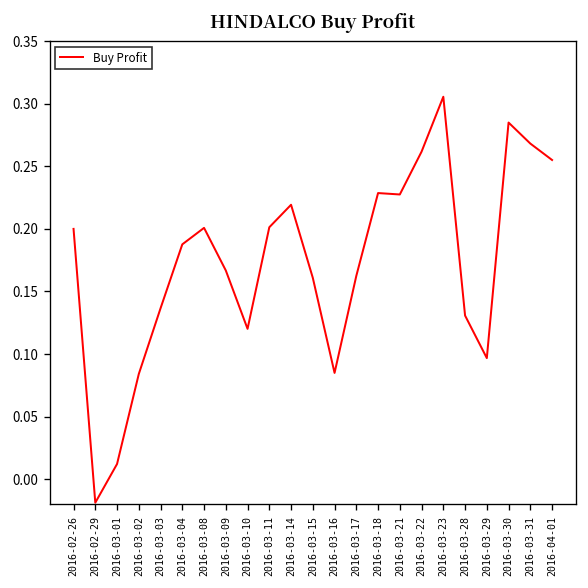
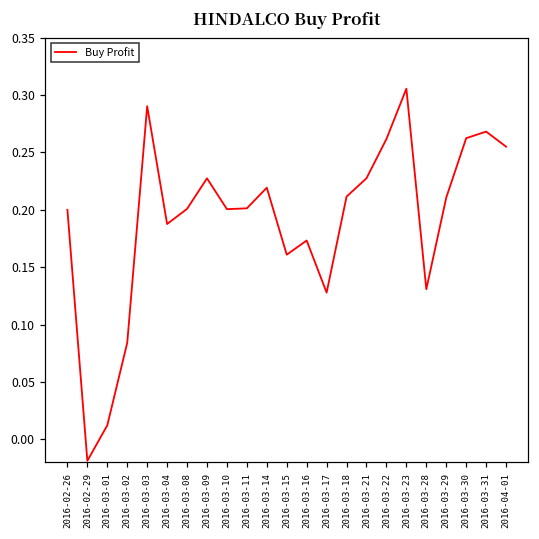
  {
    "2016-02-26": 0.200,
    "2016-02-29": -0.019,
    "2016-03-01": 0.012,
    "2016-03-02": 0.084,
-   "2016-03-03": 0.137,
+   "2016-03-03": 0.290,
    "2016-03-04": 0.188,
    "2016-03-08": 0.201,
-   "2016-03-09": 0.167,
-   "2016-03-10": 0.120,
+   "2016-03-09": 0.227,
+   "2016-03-10": 0.201,
    "2016-03-11": 0.201,
    "2016-03-14": 0.219,
    "2016-03-15": 0.161,
-   "2016-03-16": 0.085,
-   "2016-03-17": 0.162,
-   "2016-03-18": 0.229,
+   "2016-03-16": 0.173,
+   "2016-03-17": 0.128,
+   "2016-03-18": 0.211,
    "2016-03-21": 0.227,
    "2016-03-22": 0.262,
    "2016-03-23": 0.306,
    "2016-03-28": 0.131,
-   "2016-03-29": 0.097,
-   "2016-03-30": 0.285,
+   "2016-03-29": 0.211,
+   "2016-03-30": 0.262,
    "2016-03-31": 0.268,
    "2016-04-01": 0.255
  }
